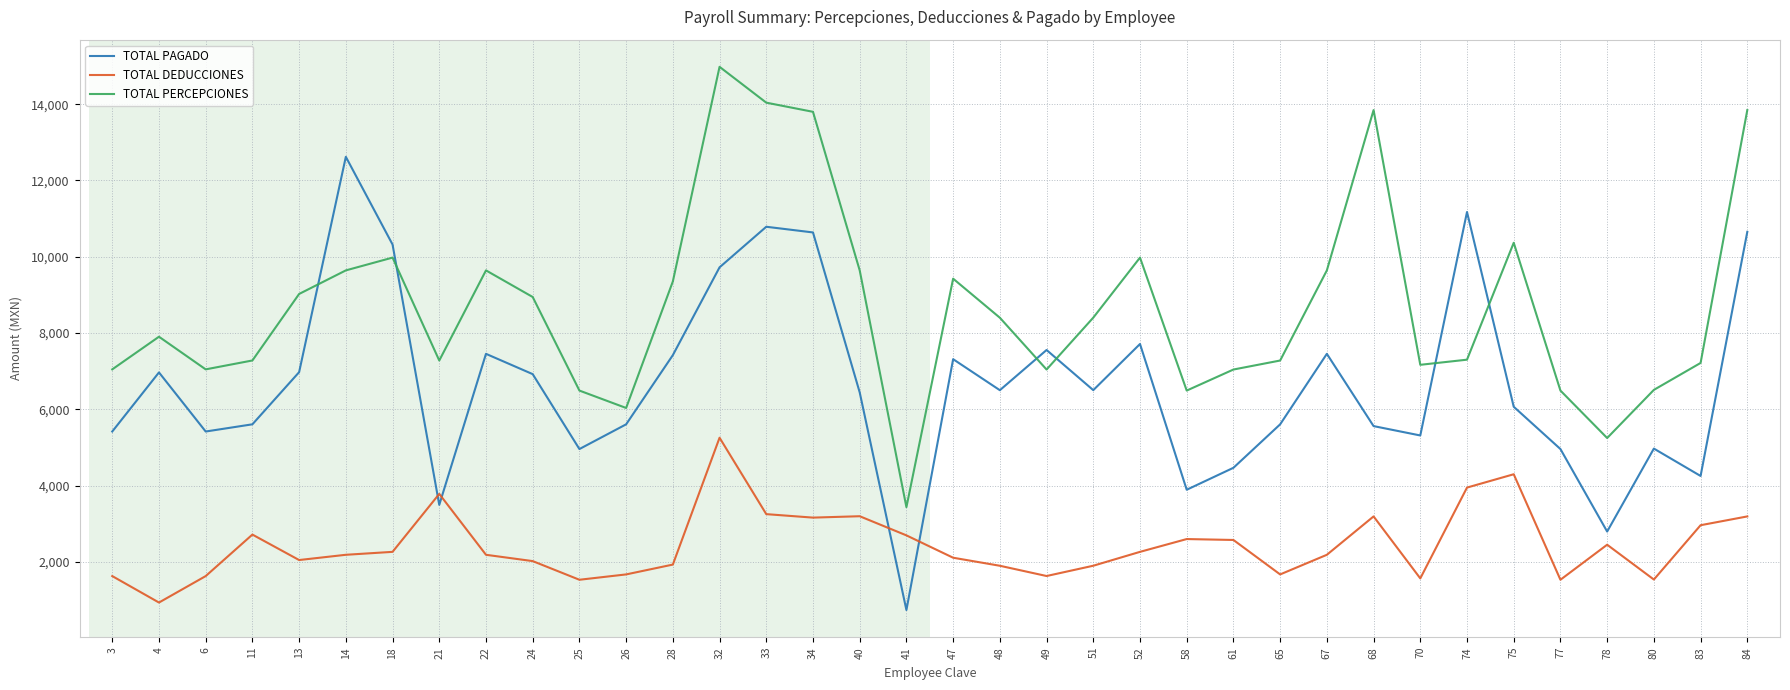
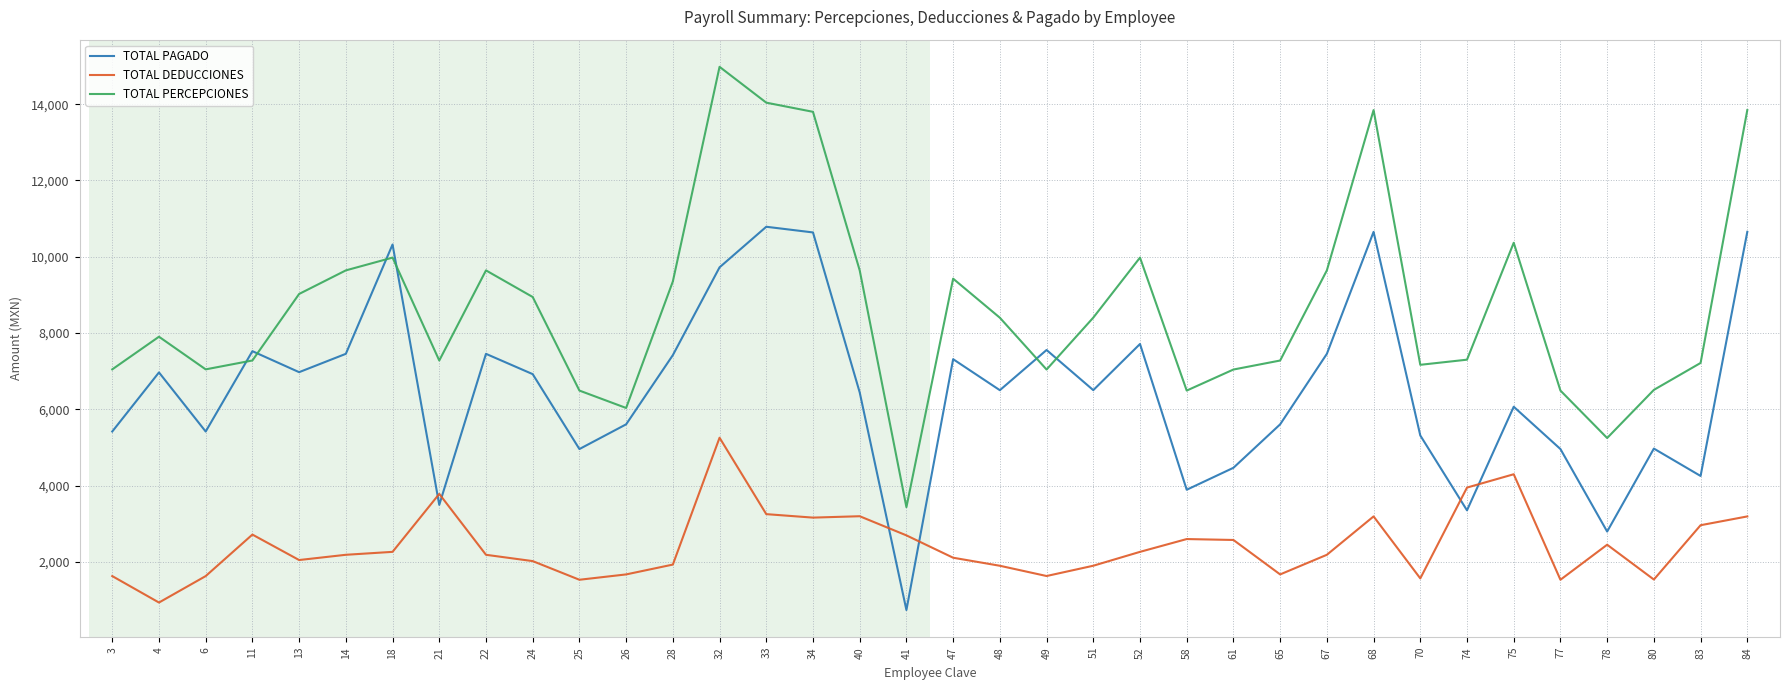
  {
    "TOTAL PAGADO": {
      "3": "5,400",
      "4": "7,000",
      "6": "5,400",
-     "11": "5,600",
+     "11": "7,500",
      "13": "7,000",
-     "14": "12,600",
+     "14": "7,500",
      "18": "10,300",
      "21": "3,500",
      "22": "7,500",
      "24": "6,900",
      "25": "5,000",
      "26": "5,600",
      "28": "7,400",
      "32": "9,700",
      "33": "10,800",
      "34": "10,600",
      "40": "6,400",
      "41": "700",
      "47": "7,300",
      "48": "6,500",
      "49": "7,600",
      "51": "6,500",
      "52": "7,700",
      "58": "3,900",
      "61": "4,500",
      "65": "5,600",
      "67": "7,500",
-     "68": "5,600",
+     "68": "10,700",
      "70": "5,300",
-     "74": "11,200",
+     "74": "3,400",
      "75": "6,100",
      "77": "5,000",
      "78": "2,800",
      "80": "5,000",
      "83": "4,300",
      "84": "10,700"
    },
    "TOTAL DEDUCCIONES": {
      "3": "1,600",
      "4": "900",
      "6": "1,600",
      "11": "2,700",
      "13": "2,100",
      "14": "2,200",
      "18": "2,300",
      "21": "3,800",
      "22": "2,200",
      "24": "2,000",
      "25": "1,500",
      "26": "1,700",
      "28": "1,900",
      "32": "5,300",
      "33": "3,300",
      "34": "3,200",
      "40": "3,200",
      "41": "2,700",
      "47": "2,100",
      "48": "1,900",
      "49": "1,600",
      "51": "1,900",
      "52": "2,300",
      "58": "2,600",
      "61": "2,600",
      "65": "1,700",
      "67": "2,200",
      "68": "3,200",
      "70": "1,600",
      "74": "3,900",
      "75": "4,300",
      "77": "1,500",
      "78": "2,500",
      "80": "1,500",
      "83": "3,000",
      "84": "3,200"
    },
    "TOTAL PERCEPCIONES": {
      "3": "7,000",
      "4": "7,900",
      "6": "7,000",
      "11": "7,300",
      "13": "9,000",
      "14": "9,600",
      "18": "10,000",
      "21": "7,300",
      "22": "9,600",
      "24": "8,900",
      "25": "6,500",
      "26": "6,000",
      "28": "9,400",
      "32": "15,000",
      "33": "14,000",
      "34": "13,800",
      "40": "9,600",
      "41": "3,400",
      "47": "9,400",
      "48": "8,400",
      "49": "7,000",
      "51": "8,400",
      "52": "10,000",
      "58": "6,500",
      "61": "7,000",
      "65": "7,300",
      "67": "9,600",
      "68": "13,800",
      "70": "7,200",
      "74": "7,300",
      "75": "10,400",
      "77": "6,500",
      "78": "5,200",
      "80": "6,500",
      "83": "7,200",
      "84": "13,800"
    }
  }
